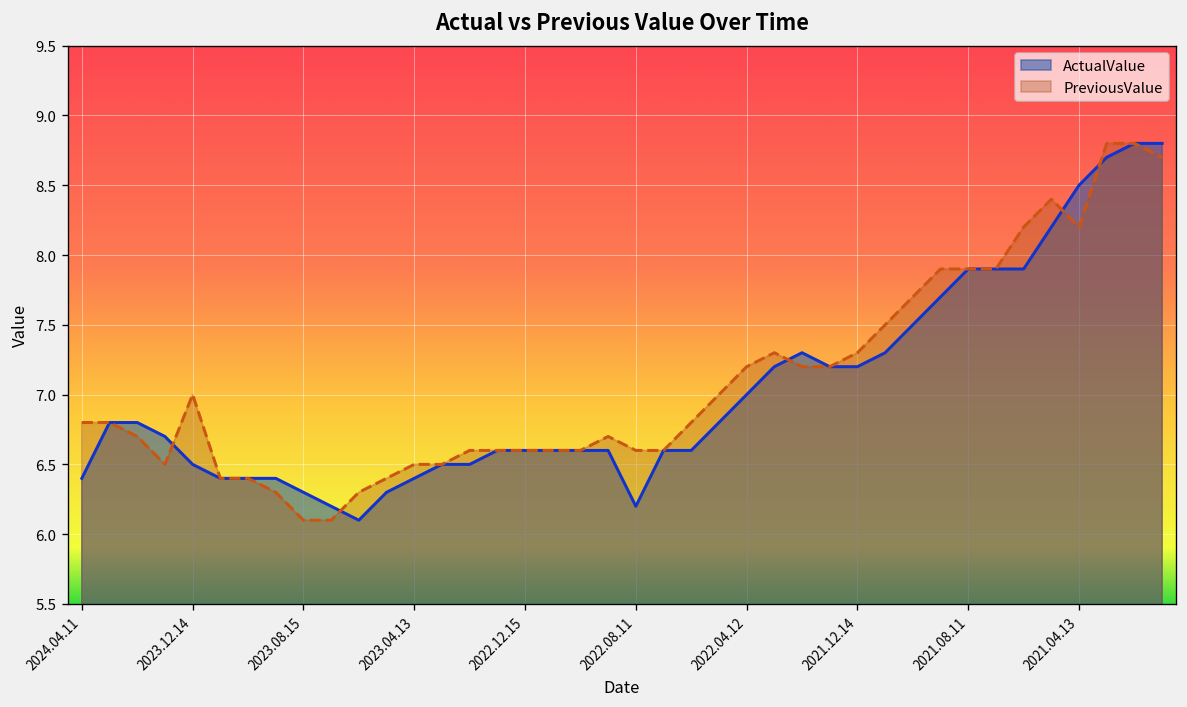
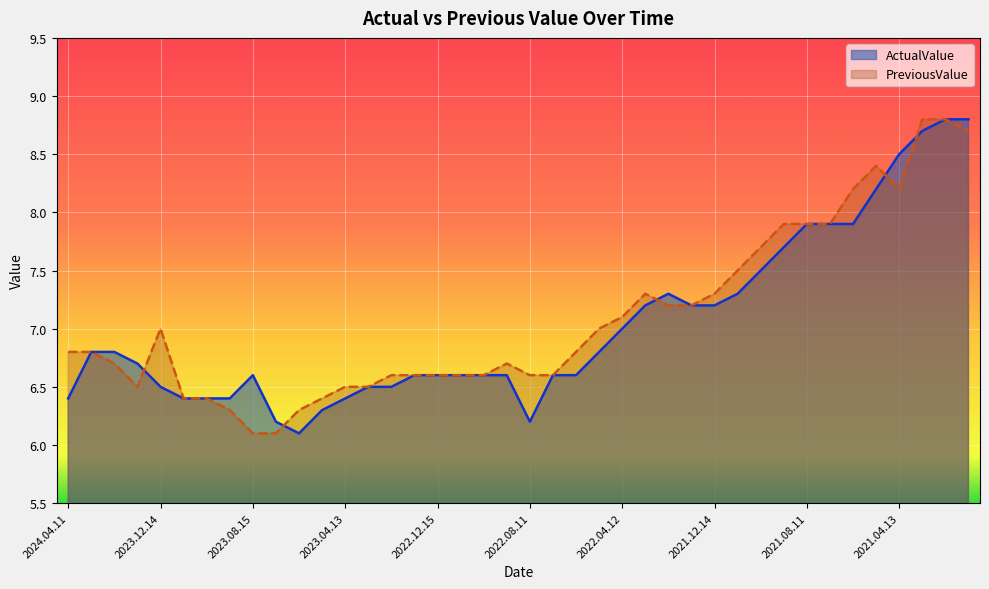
  {
    "ActualValue": {
      "2024.04.11": 6.4,
      "2023.12.14": 6.5,
-     "2023.08.15": 6.3,
+     "2023.08.15": 6.6,
      "2023.04.13": 6.4,
      "2022.08.11": 6.2,
      "2022.04.12": 7.0,
      "2021.12.14": 7.2,
      "2021.04.13": 8.5
    },
    "PreviousValue": {
      "2024.04.11": 6.8,
      "2023.12.14": 7.0,
      "2023.08.15": 6.1,
      "2023.04.13": 6.5,
      "2022.08.11": 6.6,
-     "2022.04.12": 7.2,
+     "2022.04.12": 7.1,
      "2021.12.14": 7.3,
      "2021.04.13": 8.2
    }
  }
